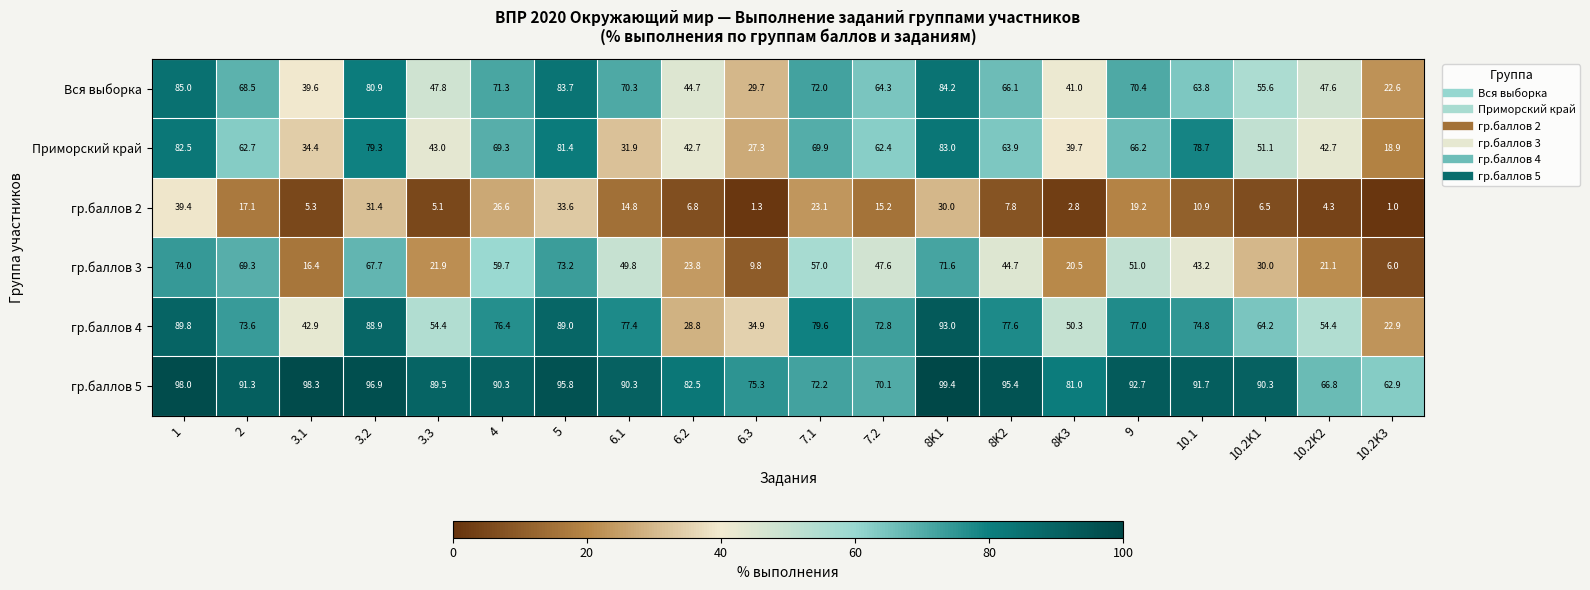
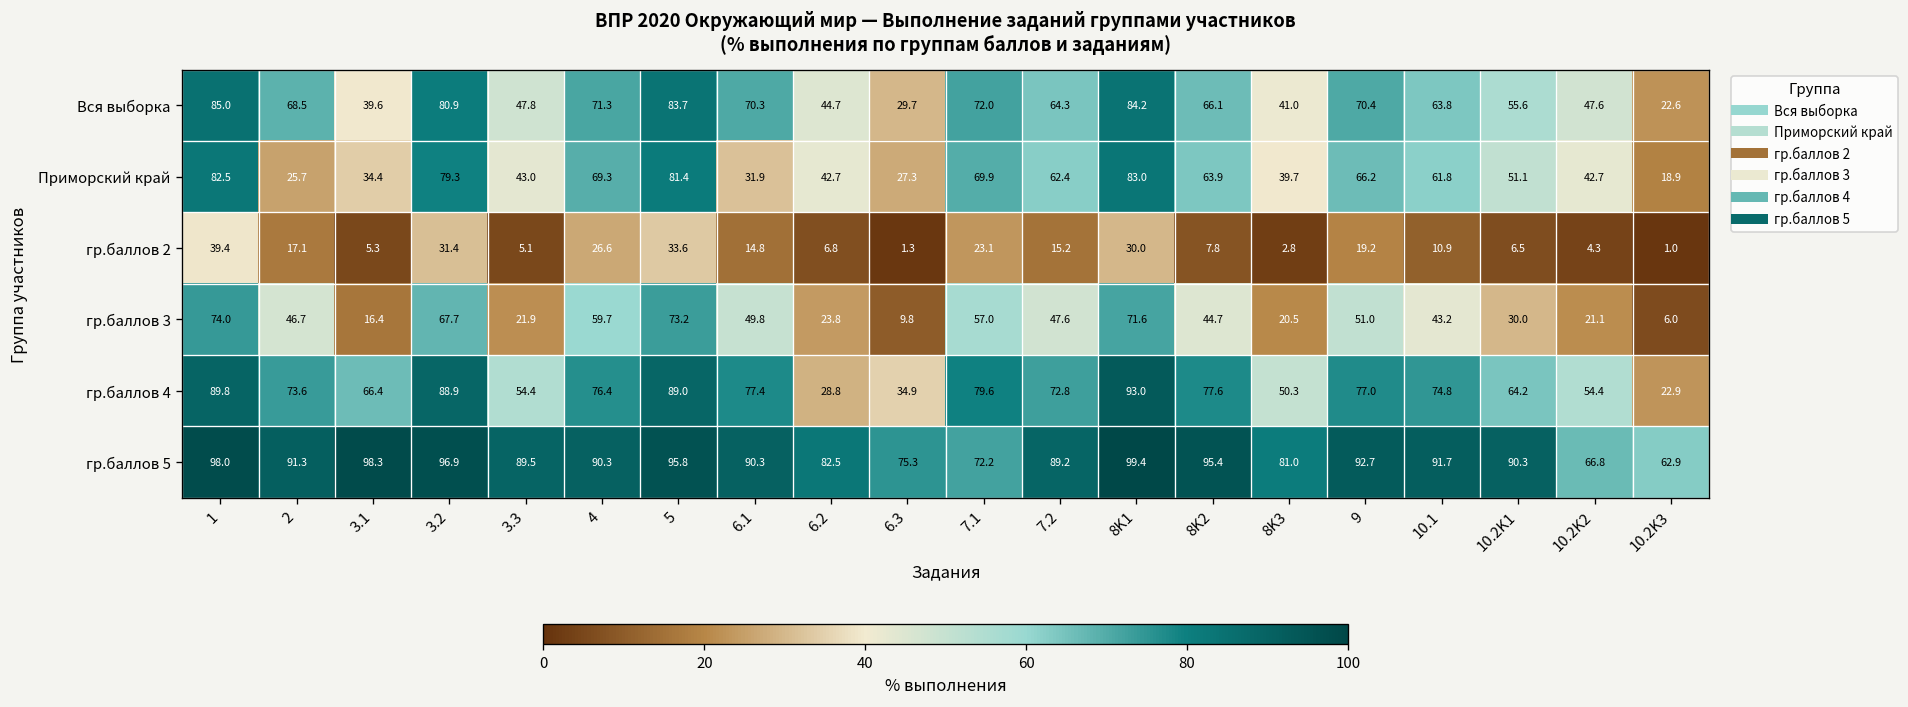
  {
    "Вся выборка": {
      "1": 85.0,
      "2": 68.5,
      "3.1": 39.6,
      "3.2": 80.9,
      "3.3": 47.8,
      "4": 71.3,
      "5": 83.7,
      "6.1": 70.3,
      "6.2": 44.7,
      "6.3": 29.7,
      "7.1": 72.0,
      "7.2": 64.3,
      "8K1": 84.2,
      "8K2": 66.1,
      "8K3": 41.0,
      "9": 70.4,
      "10.1": 63.8,
      "10.2K1": 55.6,
      "10.2K2": 47.6,
      "10.2K3": 22.6
    },
    "Приморский край": {
      "1": 82.5,
-     "2": 62.7,
+     "2": 25.7,
      "3.1": 34.4,
      "3.2": 79.3,
      "3.3": 43.0,
      "4": 69.3,
      "5": 81.4,
      "6.1": 31.9,
      "6.2": 42.7,
      "6.3": 27.3,
      "7.1": 69.9,
      "7.2": 62.4,
      "8K1": 83.0,
      "8K2": 63.9,
      "8K3": 39.7,
      "9": 66.2,
-     "10.1": 78.7,
+     "10.1": 61.8,
      "10.2K1": 51.1,
      "10.2K2": 42.7,
      "10.2K3": 18.9
    },
    "гр.баллов 2": {
      "1": 39.4,
      "2": 17.1,
      "3.1": 5.3,
      "3.2": 31.4,
      "3.3": 5.1,
      "4": 26.6,
      "5": 33.6,
      "6.1": 14.8,
      "6.2": 6.8,
      "6.3": 1.3,
      "7.1": 23.1,
      "7.2": 15.2,
      "8K1": 30.0,
      "8K2": 7.8,
      "8K3": 2.8,
      "9": 19.2,
      "10.1": 10.9,
      "10.2K1": 6.5,
      "10.2K2": 4.3,
      "10.2K3": 1.0
    },
    "гр.баллов 3": {
      "1": 74.0,
-     "2": 69.3,
+     "2": 46.7,
      "3.1": 16.4,
      "3.2": 67.7,
      "3.3": 21.9,
      "4": 59.7,
      "5": 73.2,
      "6.1": 49.8,
      "6.2": 23.8,
      "6.3": 9.8,
      "7.1": 57.0,
      "7.2": 47.6,
      "8K1": 71.6,
      "8K2": 44.7,
      "8K3": 20.5,
      "9": 51.0,
      "10.1": 43.2,
      "10.2K1": 30.0,
      "10.2K2": 21.1,
      "10.2K3": 6.0
    },
    "гр.баллов 4": {
      "1": 89.8,
      "2": 73.6,
-     "3.1": 42.9,
+     "3.1": 66.4,
      "3.2": 88.9,
      "3.3": 54.4,
      "4": 76.4,
      "5": 89.0,
      "6.1": 77.4,
      "6.2": 28.8,
      "6.3": 34.9,
      "7.1": 79.6,
      "7.2": 72.8,
      "8K1": 93.0,
      "8K2": 77.6,
      "8K3": 50.3,
      "9": 77.0,
      "10.1": 74.8,
      "10.2K1": 64.2,
      "10.2K2": 54.4,
      "10.2K3": 22.9
    },
    "гр.баллов 5": {
      "1": 98.0,
      "2": 91.3,
      "3.1": 98.3,
      "3.2": 96.9,
      "3.3": 89.5,
      "4": 90.3,
      "5": 95.8,
      "6.1": 90.3,
      "6.2": 82.5,
      "6.3": 75.3,
      "7.1": 72.2,
-     "7.2": 70.1,
+     "7.2": 89.2,
      "8K1": 99.4,
      "8K2": 95.4,
      "8K3": 81.0,
      "9": 92.7,
      "10.1": 91.7,
      "10.2K1": 90.3,
      "10.2K2": 66.8,
      "10.2K3": 62.9
    }
  }
